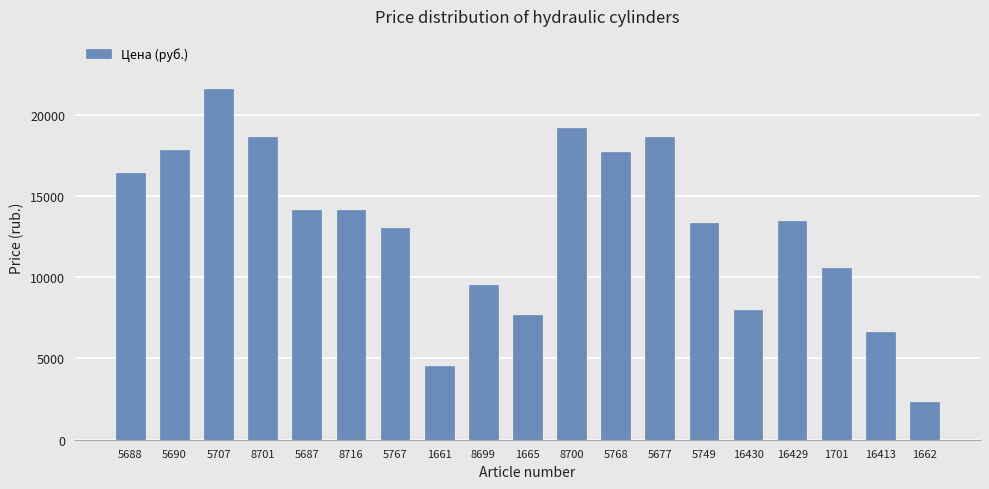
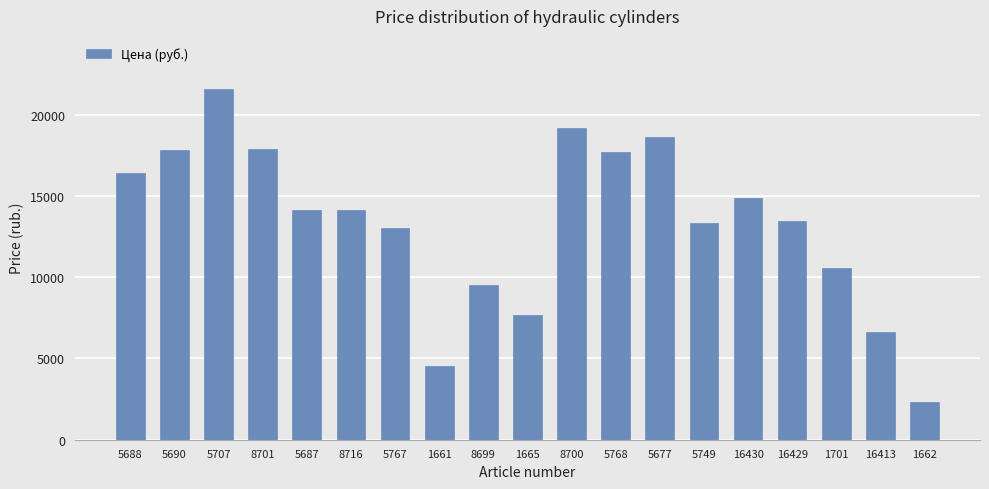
  {
    "5688": 16400,
    "5690": 17800,
    "5707": 21600,
-   "8701": 18600,
+   "8701": 17900,
    "5687": 14100,
    "8716": 14100,
    "5767": 13000,
    "1661": 4600,
    "8699": 9500,
    "1665": 7700,
    "8700": 19200,
    "5768": 17700,
    "5677": 18600,
    "5749": 13400,
-   "16430": 8000,
+   "16430": 14800,
    "16429": 13500,
    "1701": 10600,
    "16413": 6600,
    "1662": 2300
  }
